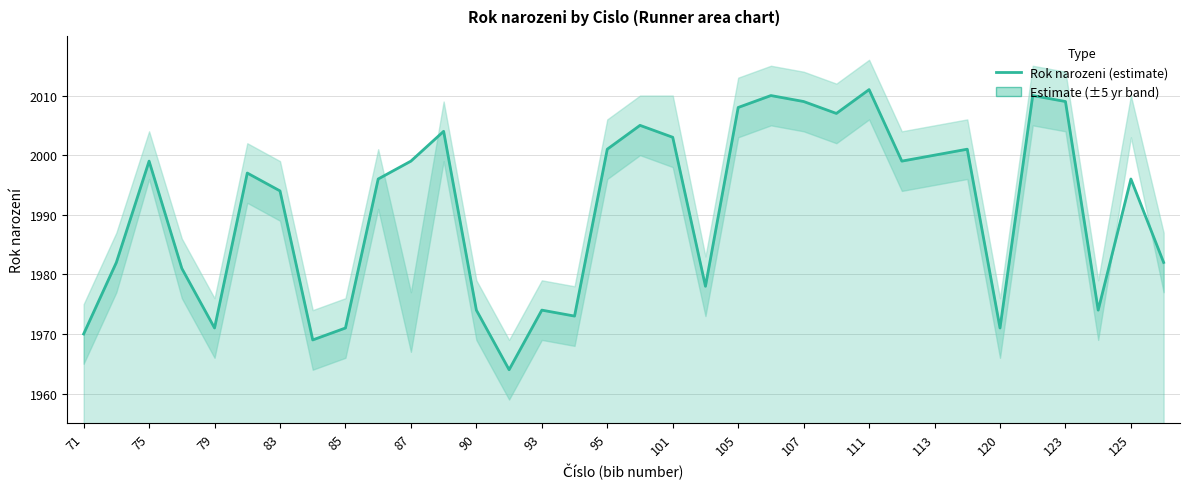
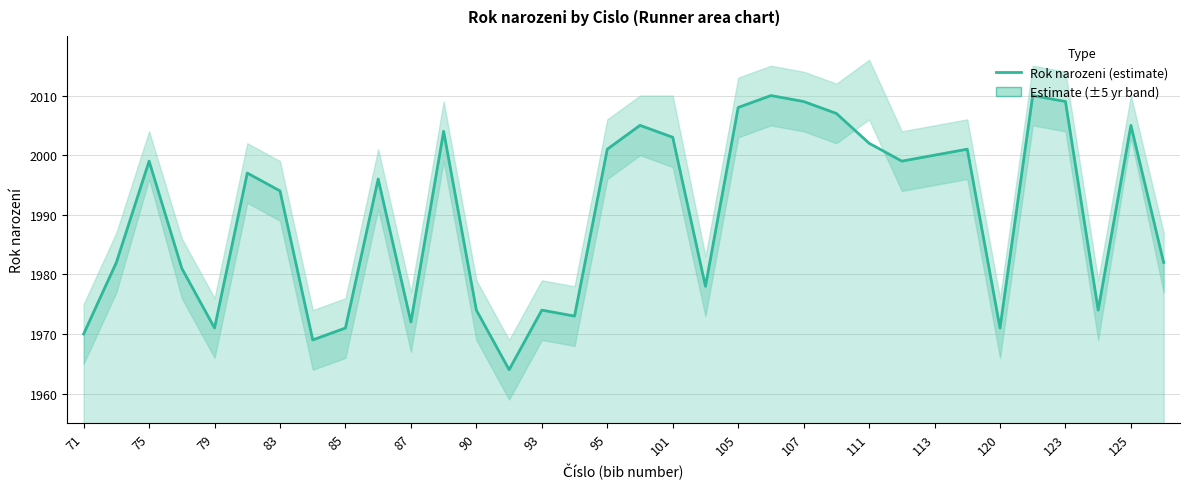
  {
    "Rok narozeni (estimate)": {
      "71": 1970,
      "75": 1999,
      "79": 1971,
      "83": 1994,
      "85": 1971,
-     "87": 1999,
+     "87": 1972,
      "90": 1974,
      "93": 1974,
      "95": 2001,
      "101": 2003,
      "105": 2008,
      "107": 2009,
-     "111": 2011,
+     "111": 2002,
      "113": 2000,
      "120": 1971,
      "123": 2009,
-     "125": 1996
+     "125": 2005
    }
  }
